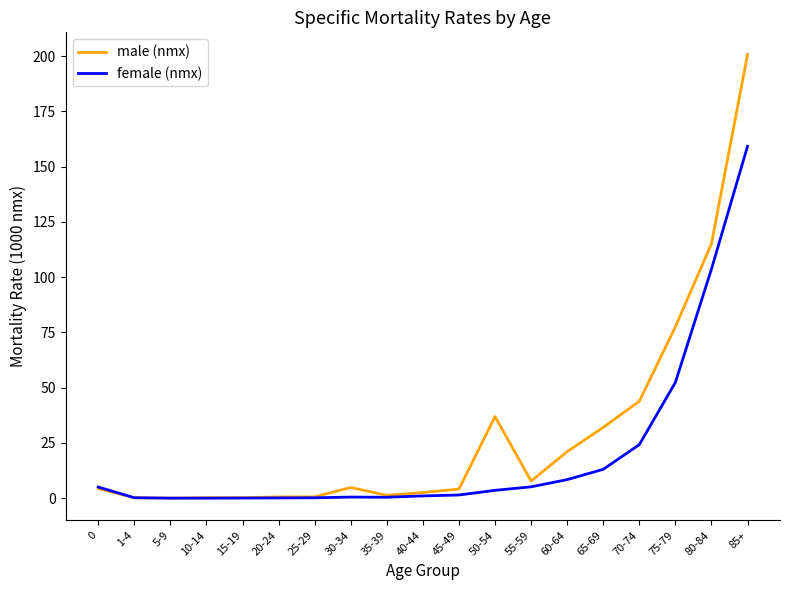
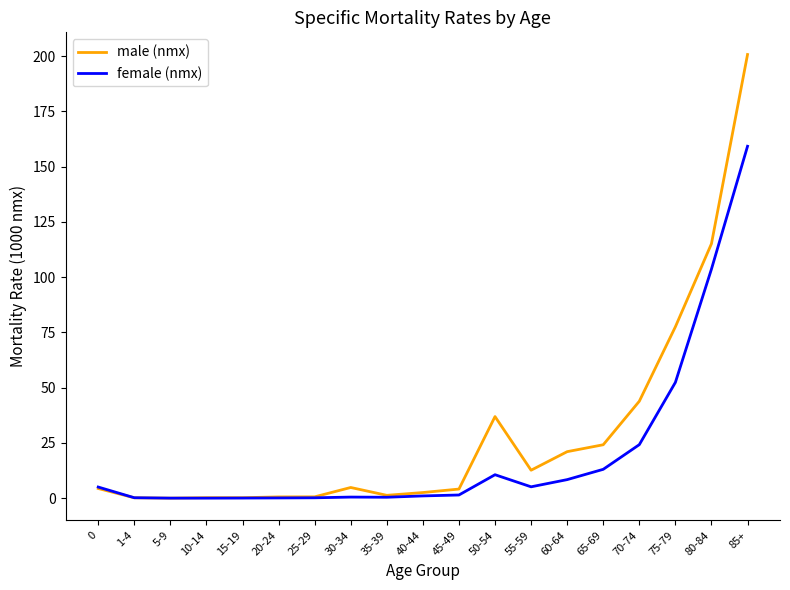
  {
    "male (nmx)": {
      "30-34": 5,
      "40-44": 3,
      "45-49": 4,
      "50-54": 37,
-     "55-59": 8,
+     "55-59": 13,
      "60-64": 21,
-     "65-69": 32,
+     "65-69": 24,
      "70-74": 44,
      "75-79": 78,
      "80-84": 115,
      "85+": 201
    },
    "female (nmx)": {
      "30-34": 1,
      "40-44": 1,
      "45-49": 1,
-     "50-54": 4,
+     "50-54": 11,
      "55-59": 5,
      "60-64": 8,
      "65-69": 13,
      "70-74": 24,
      "75-79": 52,
      "80-84": 104,
      "85+": 159
    }
  }
